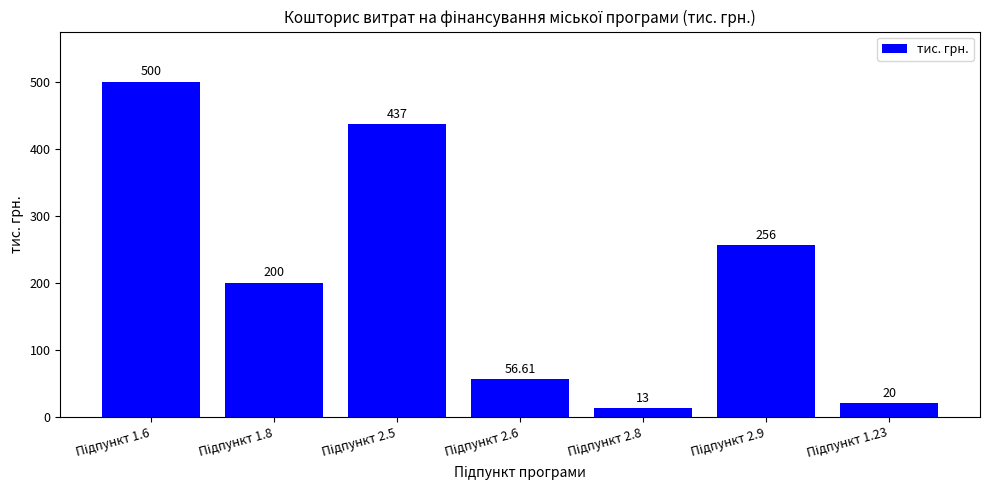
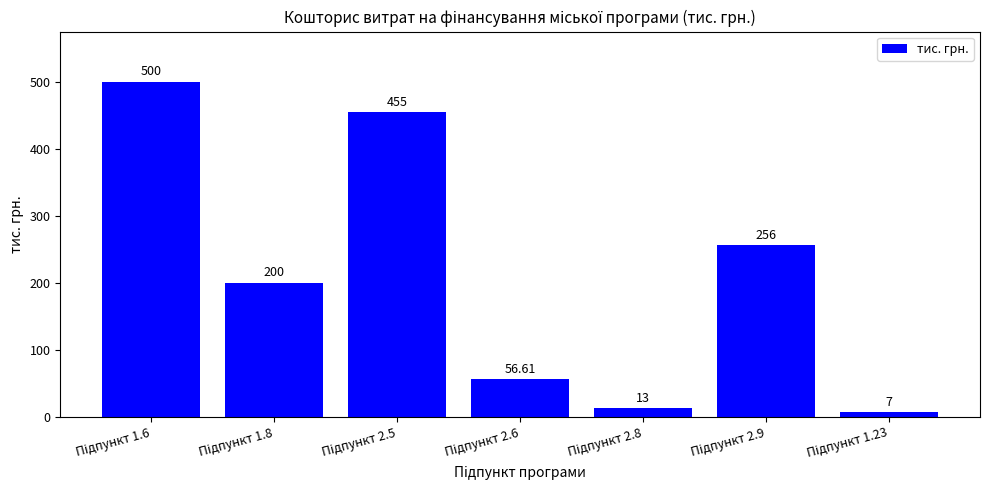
  {
    "Підпункт 1.6": 500,
    "Підпункт 1.8": 200,
-   "Підпункт 2.5": 437,
+   "Підпункт 2.5": 455,
    "Підпункт 2.6": 56.61,
    "Підпункт 2.8": 13,
    "Підпункт 2.9": 256,
-   "Підпункт 1.23": 20
+   "Підпункт 1.23": 7
  }
